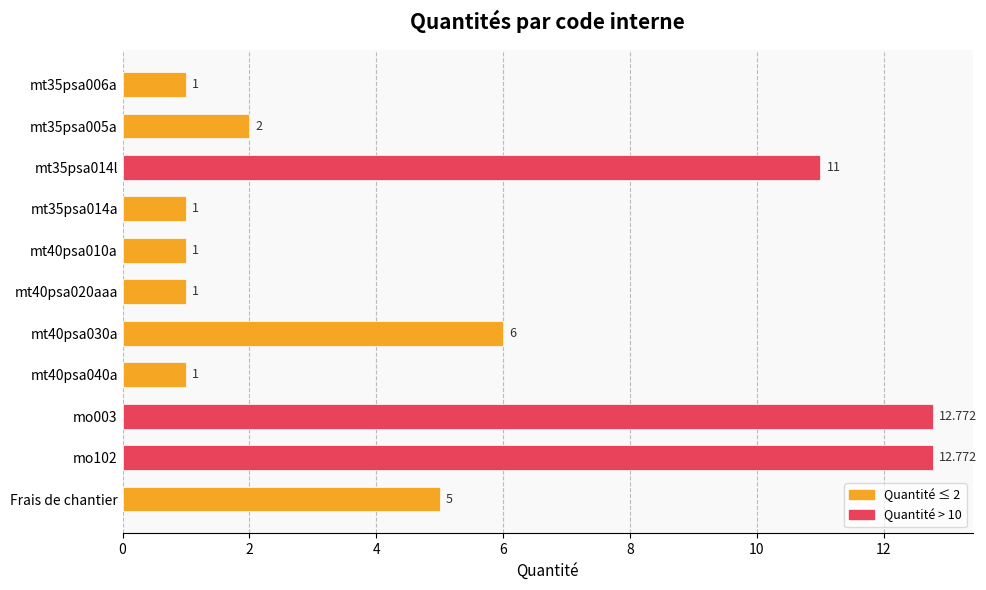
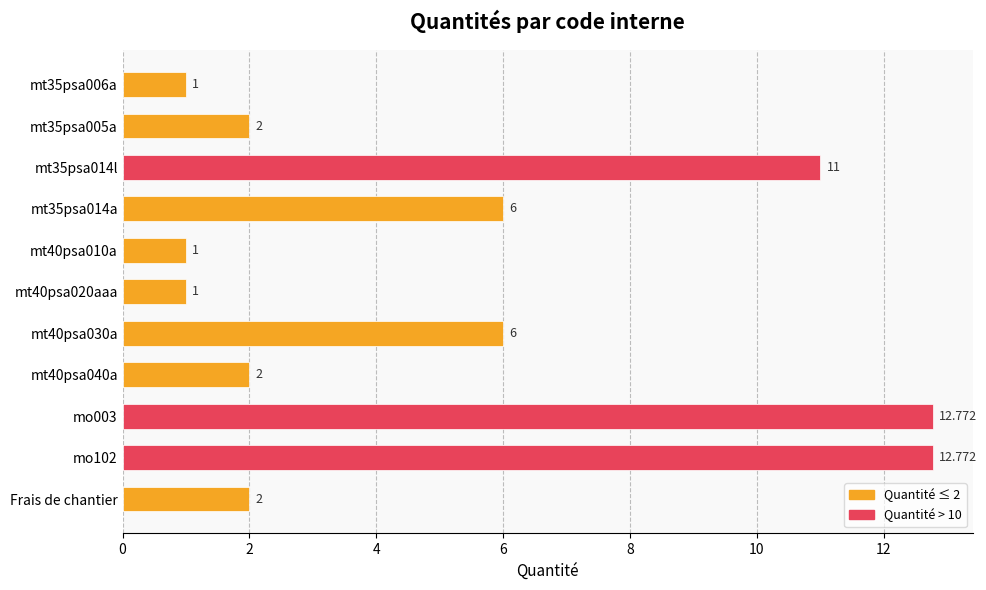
  {
    "mt35psa006a": 1,
    "mt35psa005a": 2,
    "mt35psa014l": 11,
-   "mt35psa014a": 1,
+   "mt35psa014a": 6,
    "mt40psa010a": 1,
    "mt40psa020aaa": 1,
    "mt40psa030a": 6,
-   "mt40psa040a": 1,
+   "mt40psa040a": 2,
    "mo003": 12.772,
    "mo102": 12.772,
-   "Frais de chantier": 5
+   "Frais de chantier": 2
  }
